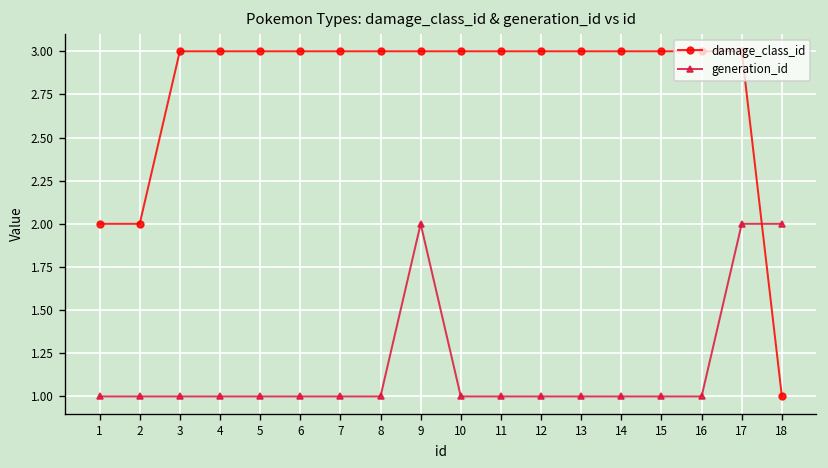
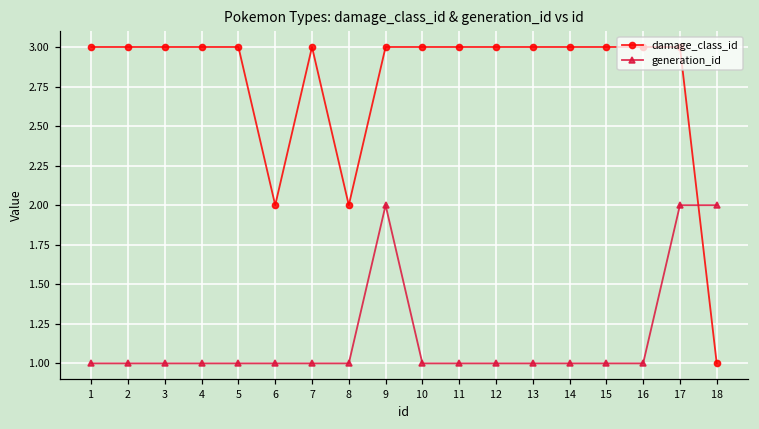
  {
    "damage_class_id": {
-     "1": 2,
-     "2": 2,
+     "1": 3,
+     "2": 3,
      "3": 3,
      "4": 3,
      "5": 3,
-     "6": 3,
+     "6": 2,
      "7": 3,
-     "8": 3,
+     "8": 2,
      "9": 3,
      "10": 3,
      "11": 3,
      "12": 3,
      "13": 3,
      "14": 3,
      "15": 3,
      "18": 1
    },
    "generation_id": {
      "1": 1,
      "2": 1,
      "3": 1,
      "4": 1,
      "5": 1,
      "6": 1,
      "7": 1,
      "8": 1,
      "9": 2,
      "10": 1,
      "11": 1,
      "12": 1,
      "13": 1,
      "14": 1,
      "15": 1,
      "16": 1,
      "17": 2,
      "18": 2
    }
  }
